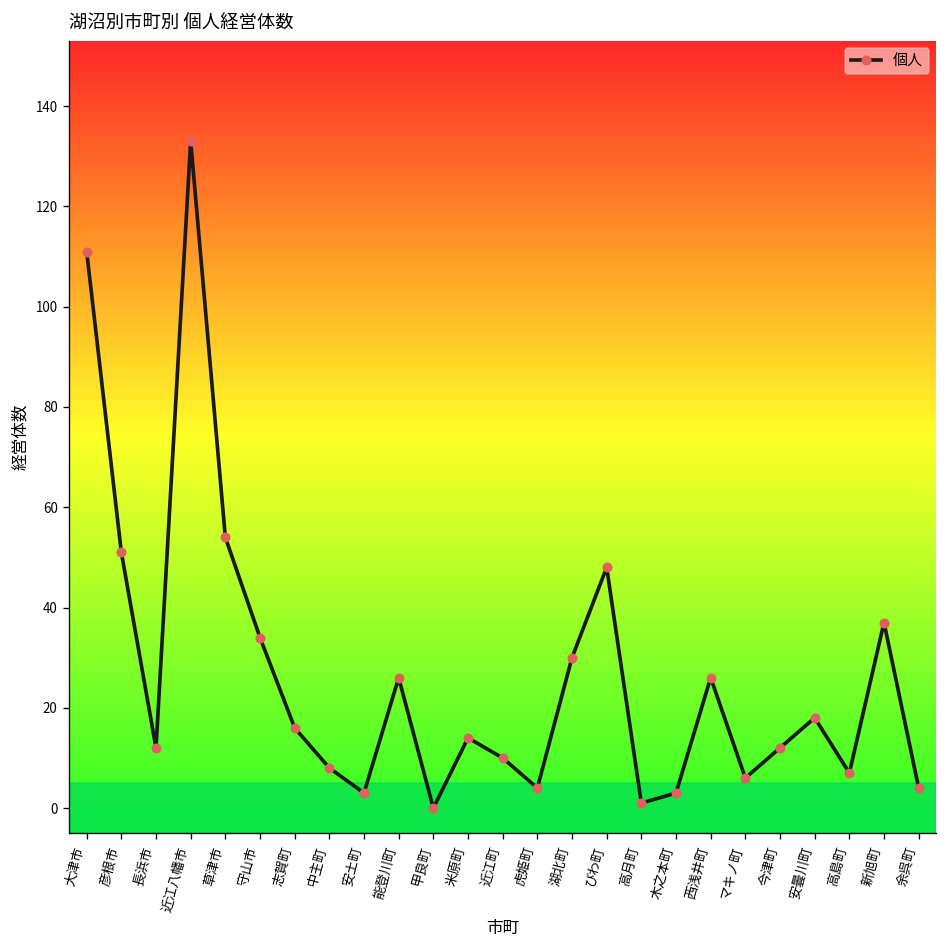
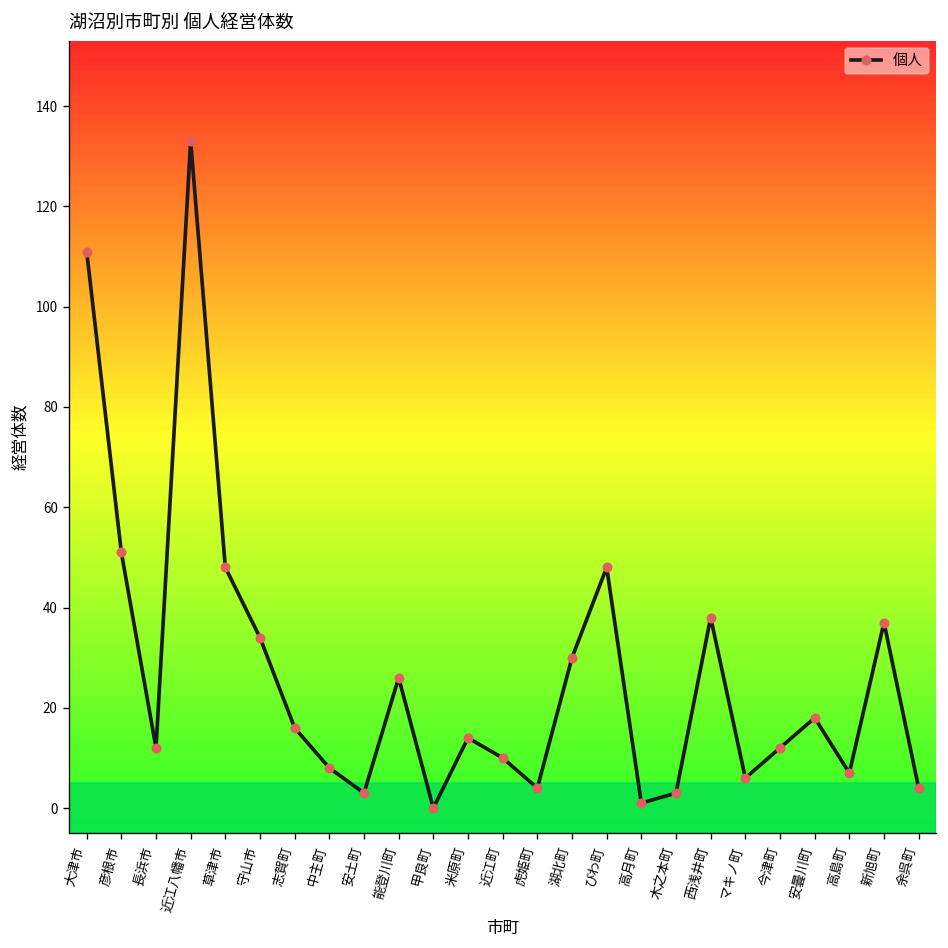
  {
    "大津市": 111,
    "彦根市": 51,
    "長浜市": 12,
    "近江八幡市": 133,
-   "草津市": 54,
+   "草津市": 48,
    "守山市": 34,
    "志賀町": 16,
    "中主町": 8,
    "能登川町": 26,
    "米原町": 14,
    "近江町": 10,
    "湖北町": 30,
    "びわ町": 48,
-   "西浅井町": 26,
+   "西浅井町": 38,
    "マキノ町": 6,
    "今津町": 12,
    "安曇川町": 18,
    "高島町": 7,
    "新旭町": 37
  }
